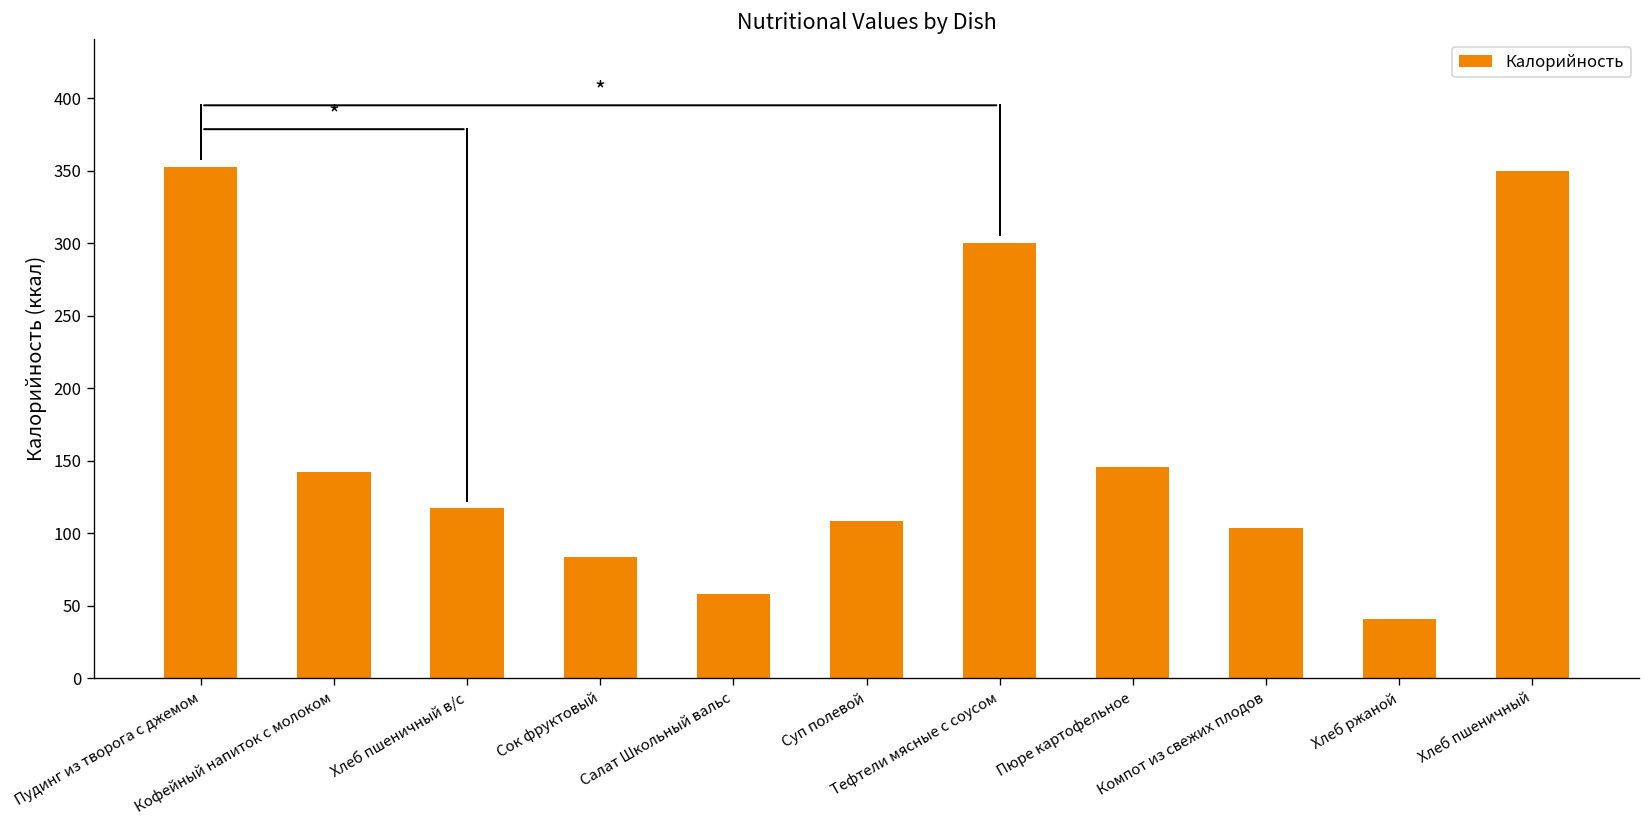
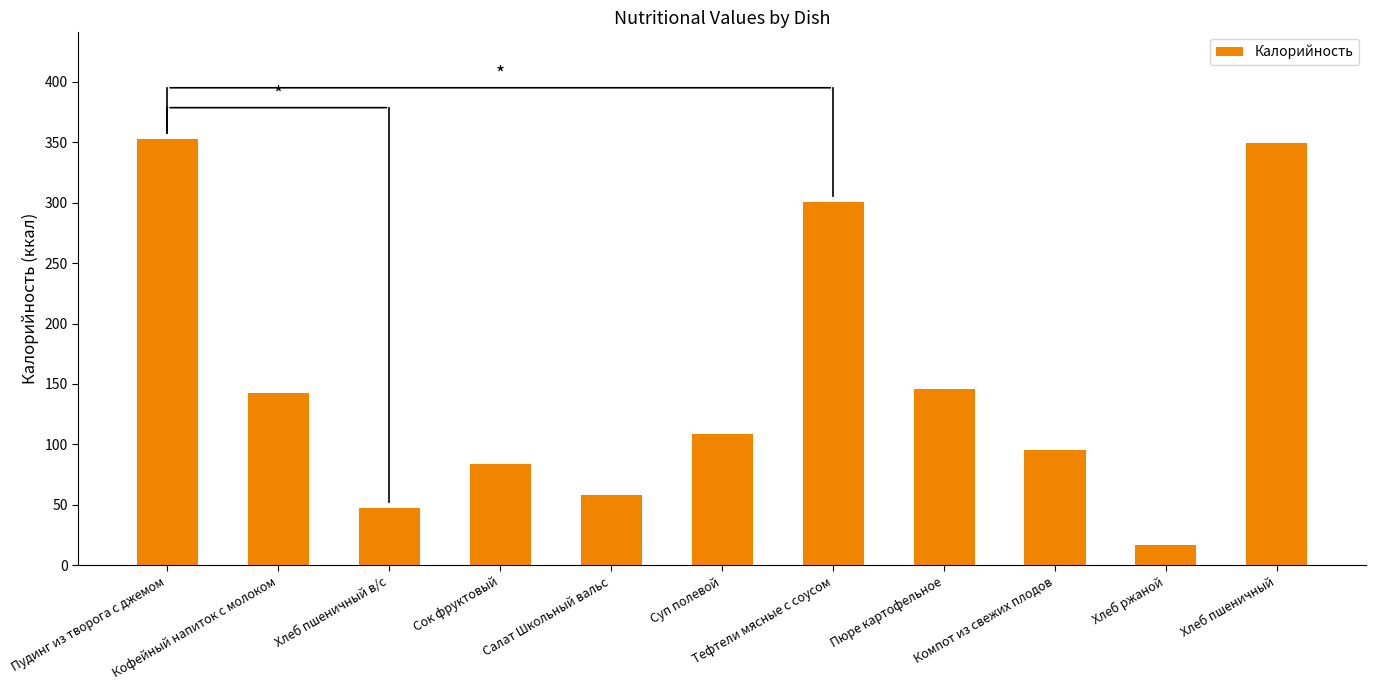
  {
    "Калорийность": {
      "Пудинг из творога с джемом": 353,
      "Кофейный напиток с молоком": 142,
-     "Хлеб пшеничный в/с": 118,
+     "Хлеб пшеничный в/с": 47,
      "Сок фруктовый": 83,
      "Салат Школьный вальс": 58,
      "Суп полевой": 108,
      "Тефтели мясные с соусом": 300,
      "Пюре картофельное": 146,
-     "Компот из свежих плодов": 103,
-     "Хлеб ржаной": 41,
+     "Компот из свежих плодов": 96,
+     "Хлеб ржаной": 17,
      "Хлеб пшеничный": 349
    }
  }
